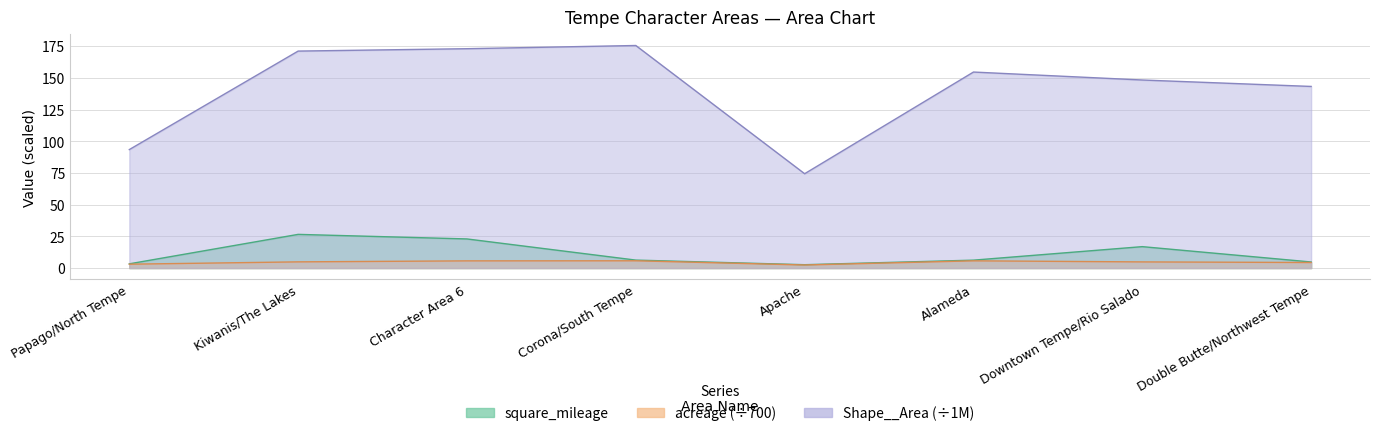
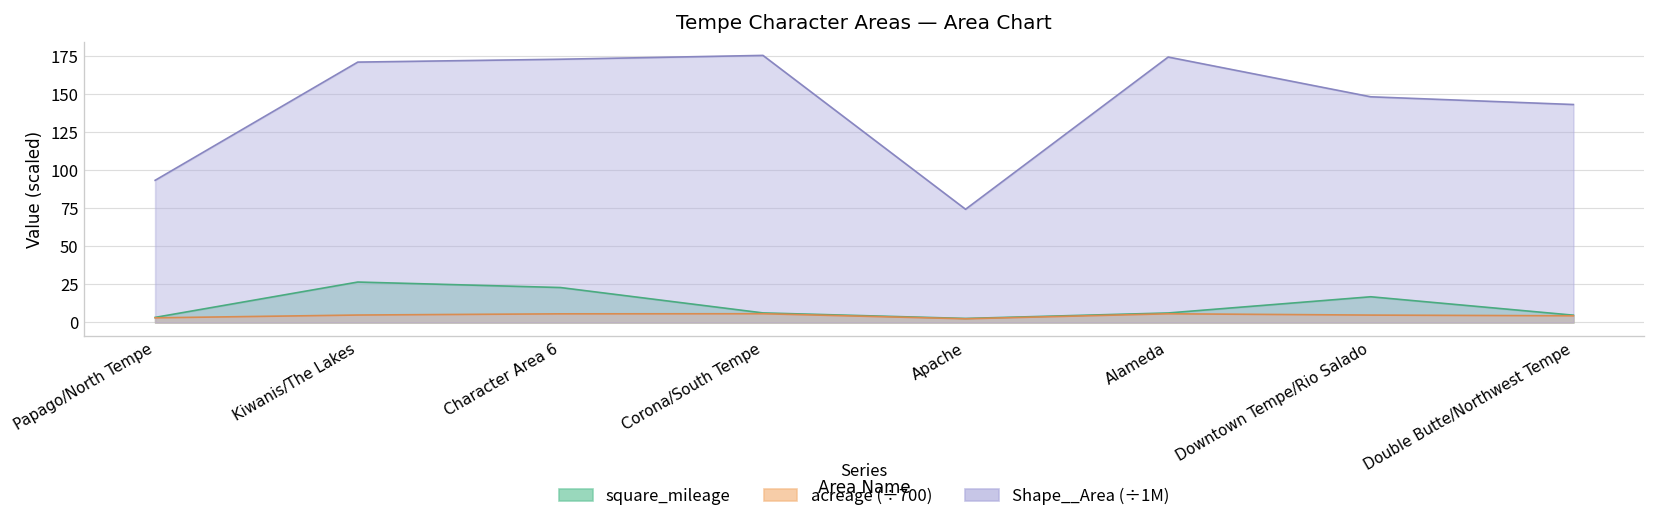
  {
    "square_mileage": {
      "Kiwanis/The Lakes": 27,
      "Character Area 6": 23,
      "Downtown Tempe/Rio Salado": 17
    },
    "acreage (÷700)": {
      "Kiwanis/The Lakes": 5,
      "Character Area 6": 6,
      "Downtown Tempe/Rio Salado": 5
    },
    "Shape__Area (÷1M)": {
      "Papago/North Tempe": 93,
      "Kiwanis/The Lakes": 171,
      "Character Area 6": 173,
      "Corona/South Tempe": 176,
      "Apache": 74,
-     "Alameda": 155,
+     "Alameda": 174,
      "Downtown Tempe/Rio Salado": 148,
      "Double Butte/Northwest Tempe": 143
    }
  }
